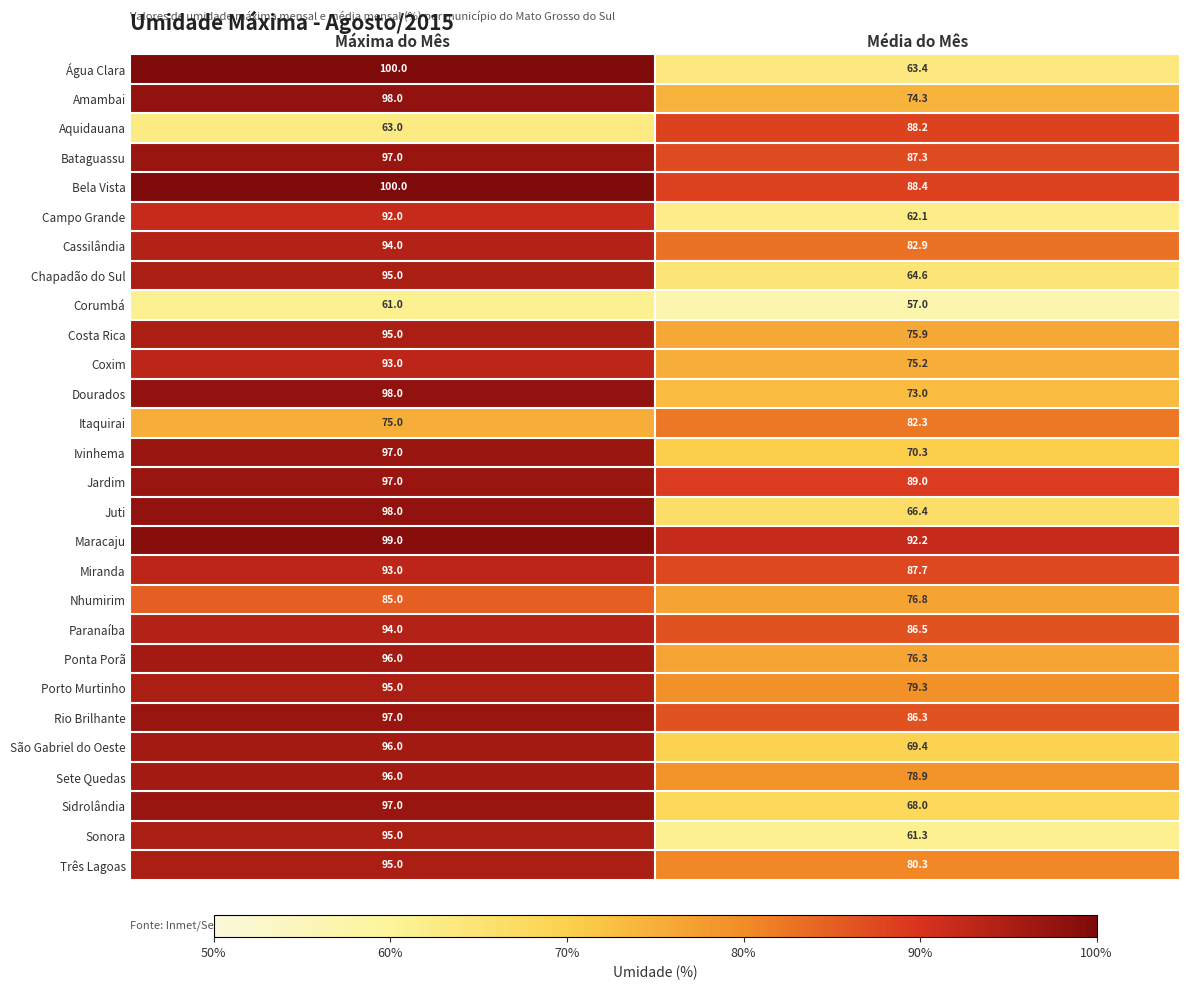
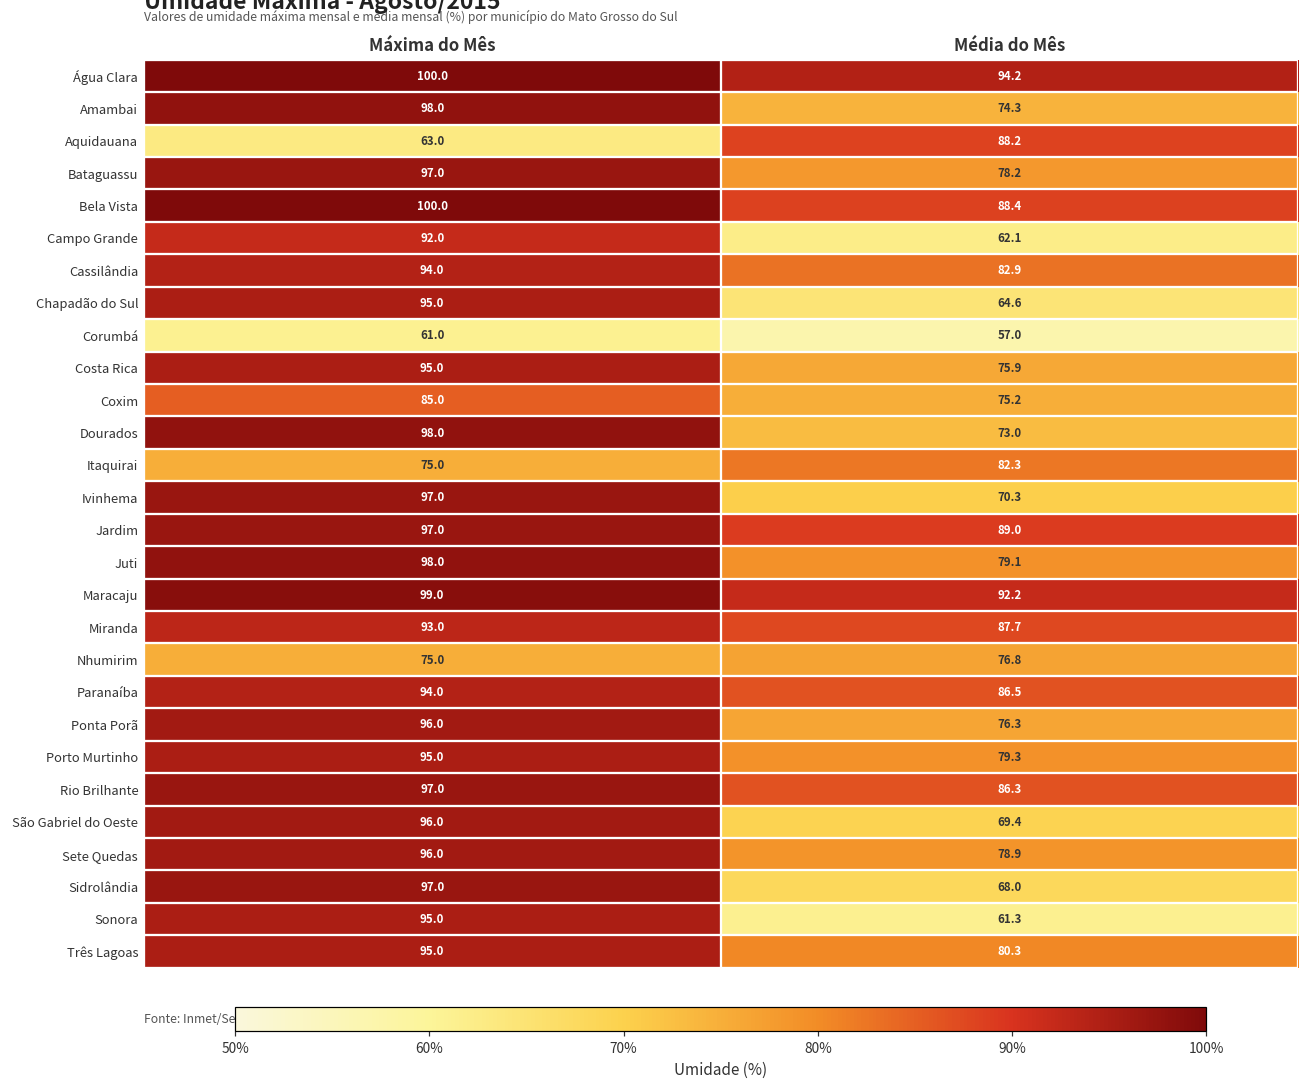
  {
    "Água Clara": {
      "Máxima do Mês": 100.0,
-     "Média do Mês": 63.4
+     "Média do Mês": 94.2
    },
    "Amambai": {
      "Máxima do Mês": 98.0,
      "Média do Mês": 74.3
    },
    "Aquidauana": {
      "Máxima do Mês": 63.0,
      "Média do Mês": 88.2
    },
    "Bataguassu": {
      "Máxima do Mês": 97.0,
-     "Média do Mês": 87.3
+     "Média do Mês": 78.2
    },
    "Bela Vista": {
      "Máxima do Mês": 100.0,
      "Média do Mês": 88.4
    },
    "Campo Grande": {
      "Máxima do Mês": 92.0,
      "Média do Mês": 62.1
    },
    "Cassilândia": {
      "Máxima do Mês": 94.0,
      "Média do Mês": 82.9
    },
    "Chapadão do Sul": {
      "Máxima do Mês": 95.0,
      "Média do Mês": 64.6
    },
    "Corumbá": {
      "Máxima do Mês": 61.0,
      "Média do Mês": 57.0
    },
    "Costa Rica": {
      "Máxima do Mês": 95.0,
      "Média do Mês": 75.9
    },
    "Coxim": {
-     "Máxima do Mês": 93.0,
+     "Máxima do Mês": 85.0,
      "Média do Mês": 75.2
    },
    "Dourados": {
      "Máxima do Mês": 98.0,
      "Média do Mês": 73.0
    },
    "Itaquirai": {
      "Máxima do Mês": 75.0,
      "Média do Mês": 82.3
    },
    "Ivinhema": {
      "Máxima do Mês": 97.0,
      "Média do Mês": 70.3
    },
    "Jardim": {
      "Máxima do Mês": 97.0,
      "Média do Mês": 89.0
    },
    "Juti": {
      "Máxima do Mês": 98.0,
-     "Média do Mês": 66.4
+     "Média do Mês": 79.1
    },
    "Maracaju": {
      "Máxima do Mês": 99.0,
      "Média do Mês": 92.2
    },
    "Miranda": {
      "Máxima do Mês": 93.0,
      "Média do Mês": 87.7
    },
    "Nhumirim": {
-     "Máxima do Mês": 85.0,
+     "Máxima do Mês": 75.0,
      "Média do Mês": 76.8
    },
    "Paranaíba": {
      "Máxima do Mês": 94.0,
      "Média do Mês": 86.5
    },
    "Ponta Porã": {
      "Máxima do Mês": 96.0,
      "Média do Mês": 76.3
    },
    "Porto Murtinho": {
      "Máxima do Mês": 95.0,
      "Média do Mês": 79.3
    },
    "Rio Brilhante": {
      "Máxima do Mês": 97.0,
      "Média do Mês": 86.3
    },
    "São Gabriel do Oeste": {
      "Máxima do Mês": 96.0,
      "Média do Mês": 69.4
    },
    "Sete Quedas": {
      "Máxima do Mês": 96.0,
      "Média do Mês": 78.9
    },
    "Sidrolândia": {
      "Máxima do Mês": 97.0,
      "Média do Mês": 68.0
    },
    "Sonora": {
      "Máxima do Mês": 95.0,
      "Média do Mês": 61.3
    },
    "Três Lagoas": {
      "Máxima do Mês": 95.0,
      "Média do Mês": 80.3
    }
  }
